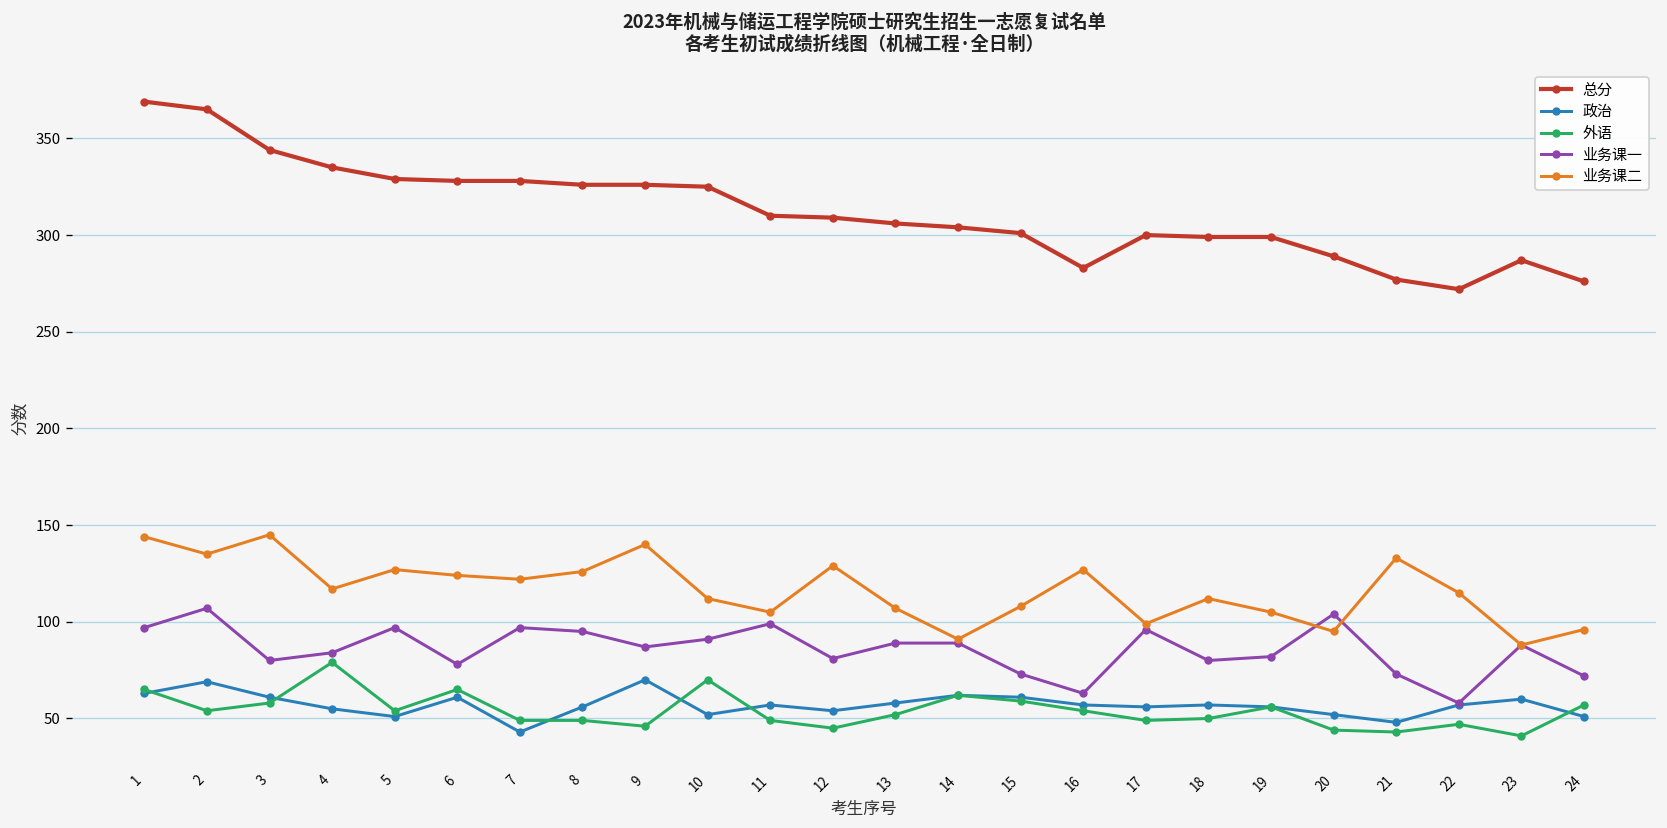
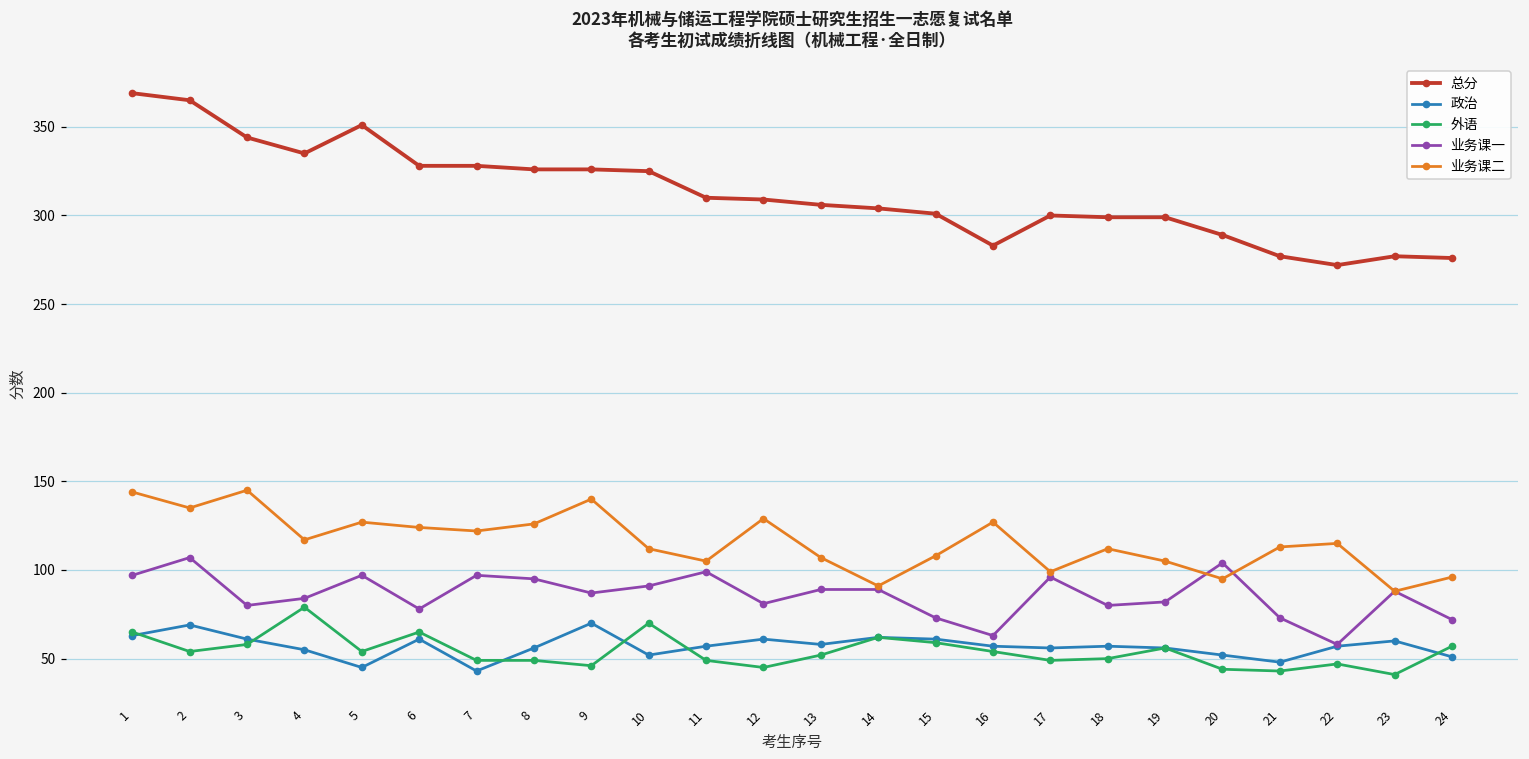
  {
    "总分": {
      "1": 369,
      "2": 365,
      "3": 344,
      "4": 335,
-     "5": 329,
+     "5": 351,
      "6": 328,
      "7": 328,
      "8": 326,
      "9": 326,
      "10": 325,
      "11": 310,
      "12": 309,
      "13": 306,
      "14": 304,
      "15": 301,
      "16": 283,
      "17": 300,
      "18": 299,
      "19": 299,
      "20": 289,
      "21": 277,
      "22": 272,
-     "23": 287,
+     "23": 277,
      "24": 276
    },
    "政治": {
      "1": 63,
      "2": 69,
      "3": 61,
      "4": 55,
-     "5": 51,
+     "5": 45,
      "6": 61,
      "7": 43,
      "8": 56,
      "9": 70,
      "10": 52,
      "11": 57,
-     "12": 54,
+     "12": 61,
      "13": 58,
      "15": 61,
      "16": 57,
      "17": 56,
      "18": 57,
      "20": 52,
      "21": 48,
      "23": 60,
      "24": 51
    },
    "外语": {
      "1": 65,
      "2": 54,
      "3": 58,
      "4": 79,
      "5": 54,
      "6": 65,
      "7": 49,
      "8": 49,
      "9": 46,
      "10": 70,
      "11": 49,
      "12": 45,
      "13": 52,
      "15": 59,
      "16": 54,
      "17": 49,
      "18": 50,
      "20": 44,
      "21": 43,
      "22": 47,
      "23": 41,
      "24": 57
    },
    "业务课一": {
      "1": 97,
      "2": 107,
      "3": 80,
      "4": 84,
      "5": 97,
      "6": 78,
      "7": 97,
      "8": 95,
      "9": 87,
      "10": 91,
      "11": 99,
      "12": 81,
      "13": 89,
      "14": 89,
      "15": 73,
      "16": 63,
      "17": 96,
      "18": 80,
      "19": 82,
      "20": 104,
      "21": 73,
      "24": 72
    },
    "业务课二": {
      "1": 144,
      "2": 135,
      "3": 145,
      "4": 117,
      "5": 127,
      "6": 124,
      "7": 122,
      "8": 126,
      "9": 140,
      "10": 112,
      "11": 105,
      "12": 129,
      "13": 107,
      "14": 91,
      "15": 108,
      "16": 127,
      "17": 99,
      "18": 112,
      "19": 105,
      "20": 95,
-     "21": 133,
+     "21": 113,
      "22": 115,
      "24": 96
    }
  }
